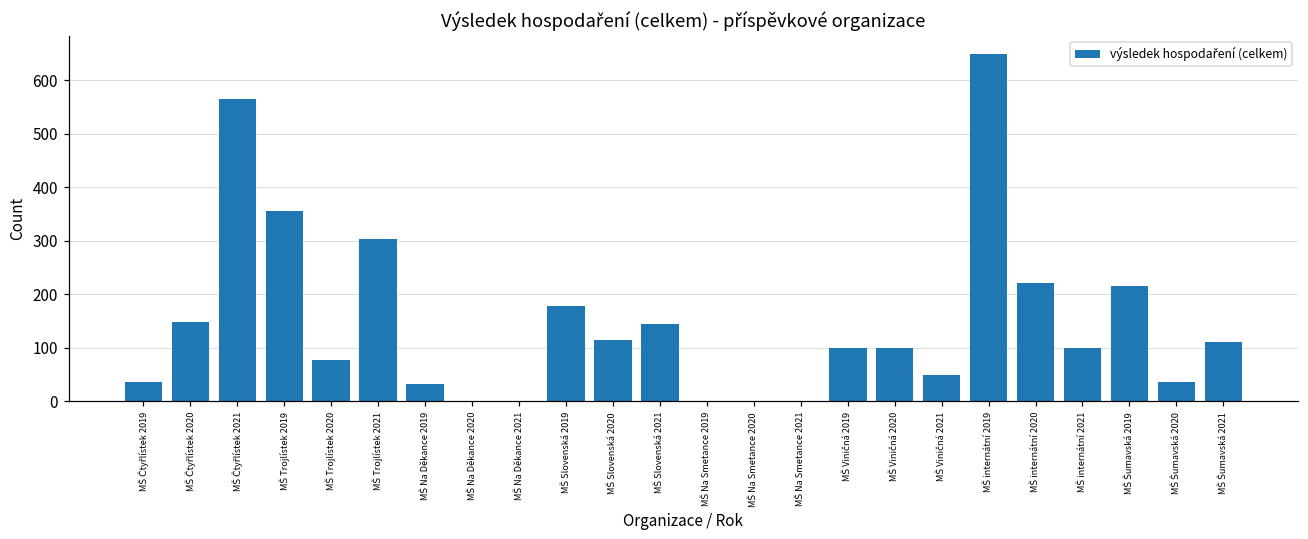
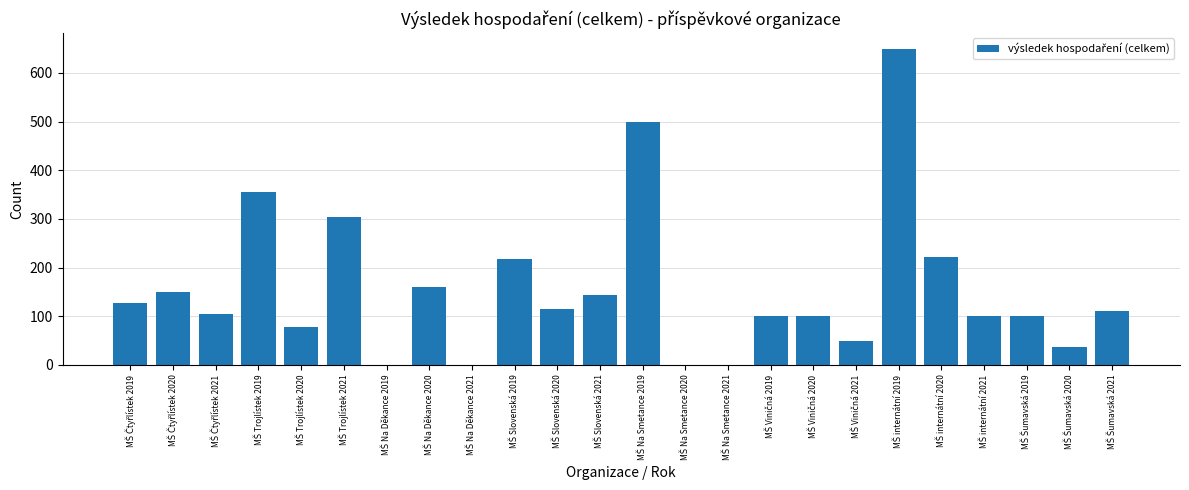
  {
-   "MŠ Čtyřlístek 2019": 40,
+   "MŠ Čtyřlístek 2019": 130,
    "MŠ Čtyřlístek 2020": 150,
-   "MŠ Čtyřlístek 2021": 570,
+   "MŠ Čtyřlístek 2021": 110,
    "MŠ Trojlístek 2019": 360,
    "MŠ Trojlístek 2020": 80,
    "MŠ Trojlístek 2021": 300,
-   "MŠ Na Děkance 2019": 30,
-   "MŠ Na Děkance 2020": 0,
+   "MŠ Na Děkance 2019": 0,
+   "MŠ Na Děkance 2020": 160,
    "MŠ Na Děkance 2021": 0,
-   "MŠ Slovenská 2019": 180,
+   "MŠ Slovenská 2019": 220,
    "MŠ Slovenská 2020": 120,
    "MŠ Slovenská 2021": 140,
-   "MŠ Na Smetance 2019": 0,
+   "MŠ Na Smetance 2019": 500,
    "MŠ Na Smetance 2020": 0,
    "MŠ Na Smetance 2021": 0,
    "MŠ Viničná 2019": 100,
    "MŠ Viničná 2020": 100,
    "MŠ Viničná 2021": 50,
    "MŠ internátní 2019": 650,
    "MŠ internátní 2020": 220,
    "MŠ internátní 2021": 100,
-   "MŠ Šumavská 2019": 220,
+   "MŠ Šumavská 2019": 100,
    "MŠ Šumavská 2020": 40,
    "MŠ Šumavská 2021": 110
  }
